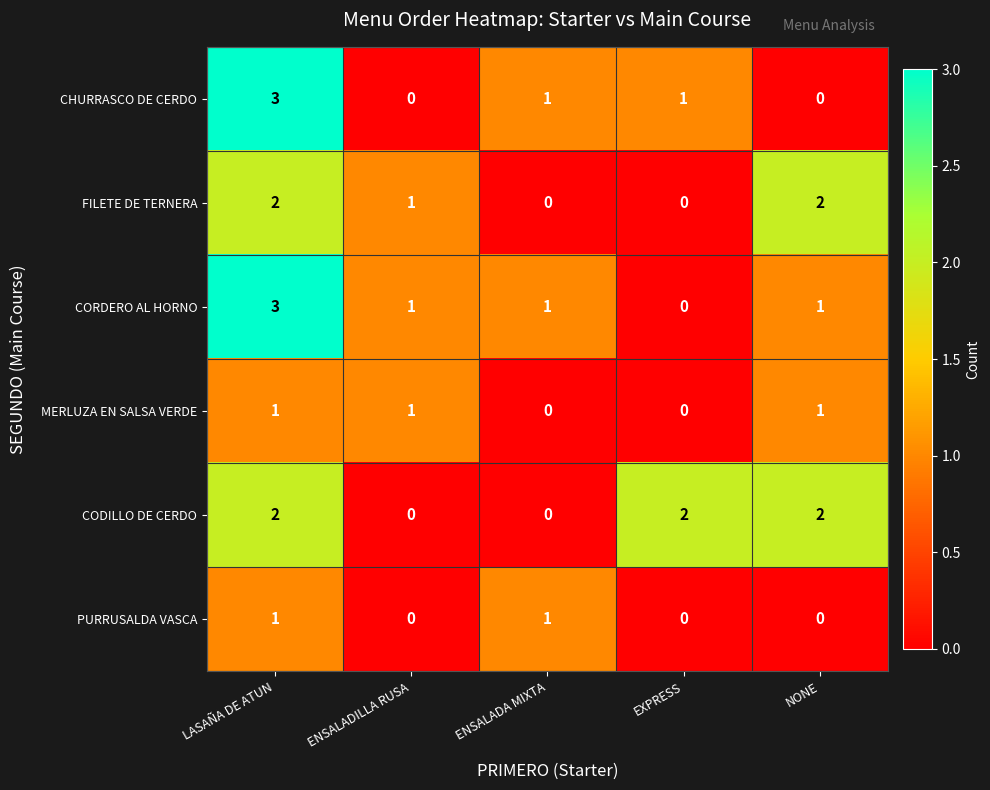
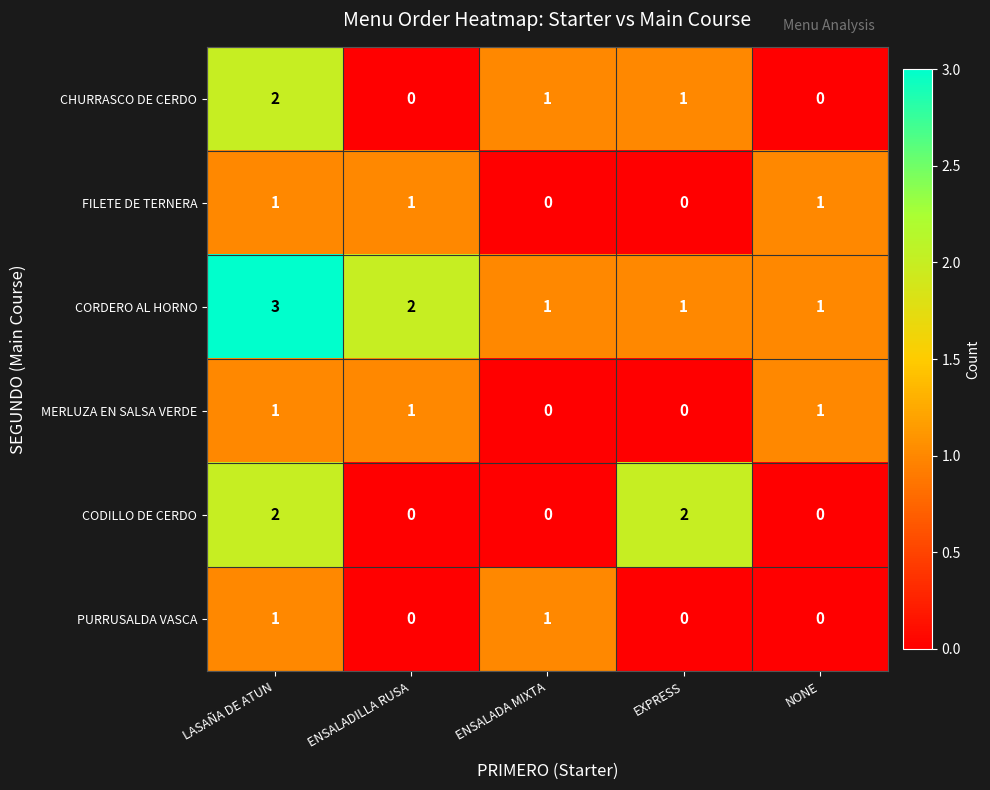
  {
    "CHURRASCO DE CERDO": {
-     "LASAÑA DE ATUN": 3,
+     "LASAÑA DE ATUN": 2,
      "ENSALADILLA RUSA": 0,
      "ENSALADA MIXTA": 1,
      "EXPRESS": 1,
      "NONE": 0
    },
    "FILETE DE TERNERA": {
-     "LASAÑA DE ATUN": 2,
+     "LASAÑA DE ATUN": 1,
      "ENSALADILLA RUSA": 1,
      "ENSALADA MIXTA": 0,
      "EXPRESS": 0,
-     "NONE": 2
+     "NONE": 1
    },
    "CORDERO AL HORNO": {
      "LASAÑA DE ATUN": 3,
-     "ENSALADILLA RUSA": 1,
+     "ENSALADILLA RUSA": 2,
      "ENSALADA MIXTA": 1,
-     "EXPRESS": 0,
+     "EXPRESS": 1,
      "NONE": 1
    },
    "MERLUZA EN SALSA VERDE": {
      "LASAÑA DE ATUN": 1,
      "ENSALADILLA RUSA": 1,
      "ENSALADA MIXTA": 0,
      "EXPRESS": 0,
      "NONE": 1
    },
    "CODILLO DE CERDO": {
      "LASAÑA DE ATUN": 2,
      "ENSALADILLA RUSA": 0,
      "ENSALADA MIXTA": 0,
      "EXPRESS": 2,
-     "NONE": 2
+     "NONE": 0
    },
    "PURRUSALDA VASCA": {
      "LASAÑA DE ATUN": 1,
      "ENSALADILLA RUSA": 0,
      "ENSALADA MIXTA": 1,
      "EXPRESS": 0,
      "NONE": 0
    }
  }
